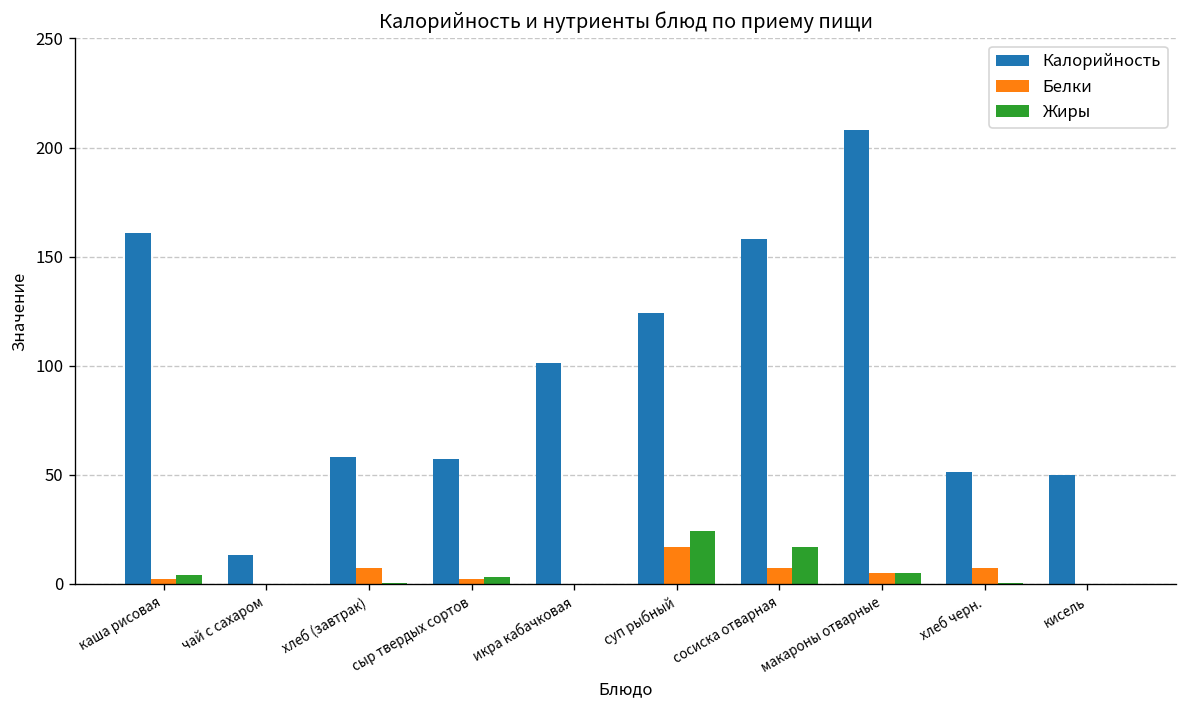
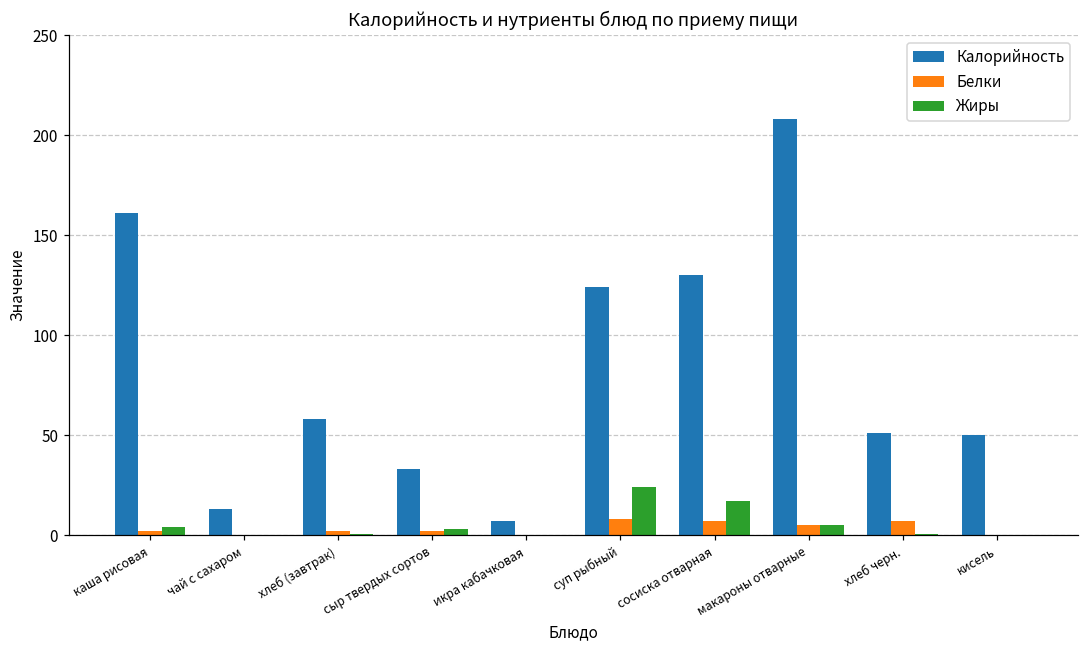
  {
    "Калорийность": {
      "каша рисовая": 161,
      "чай с сахаром": 13,
      "хлеб (завтрак)": 58,
-     "сыр твердых сортов": 57,
-     "икра кабачковая": 101,
+     "сыр твердых сортов": 33,
+     "икра кабачковая": 7,
      "суп рыбный": 124,
-     "сосиска отварная": 158,
+     "сосиска отварная": 130,
      "макароны отварные": 208,
      "хлеб черн.": 51,
      "кисель": 50
    },
    "Белки": {
      "каша рисовая": 2,
      "чай с сахаром": 0,
-     "хлеб (завтрак)": 7,
+     "хлеб (завтрак)": 2,
      "сыр твердых сортов": 2,
      "икра кабачковая": 0,
-     "суп рыбный": 17,
+     "суп рыбный": 8,
      "сосиска отварная": 7,
      "макароны отварные": 5,
      "хлеб черн.": 7,
      "кисель": 0
    },
    "Жиры": {
      "каша рисовая": 4,
      "чай с сахаром": 0,
      "сыр твердых сортов": 3,
      "икра кабачковая": 0,
      "суп рыбный": 24,
      "сосиска отварная": 17,
      "макароны отварные": 5,
      "кисель": 0
    }
  }
